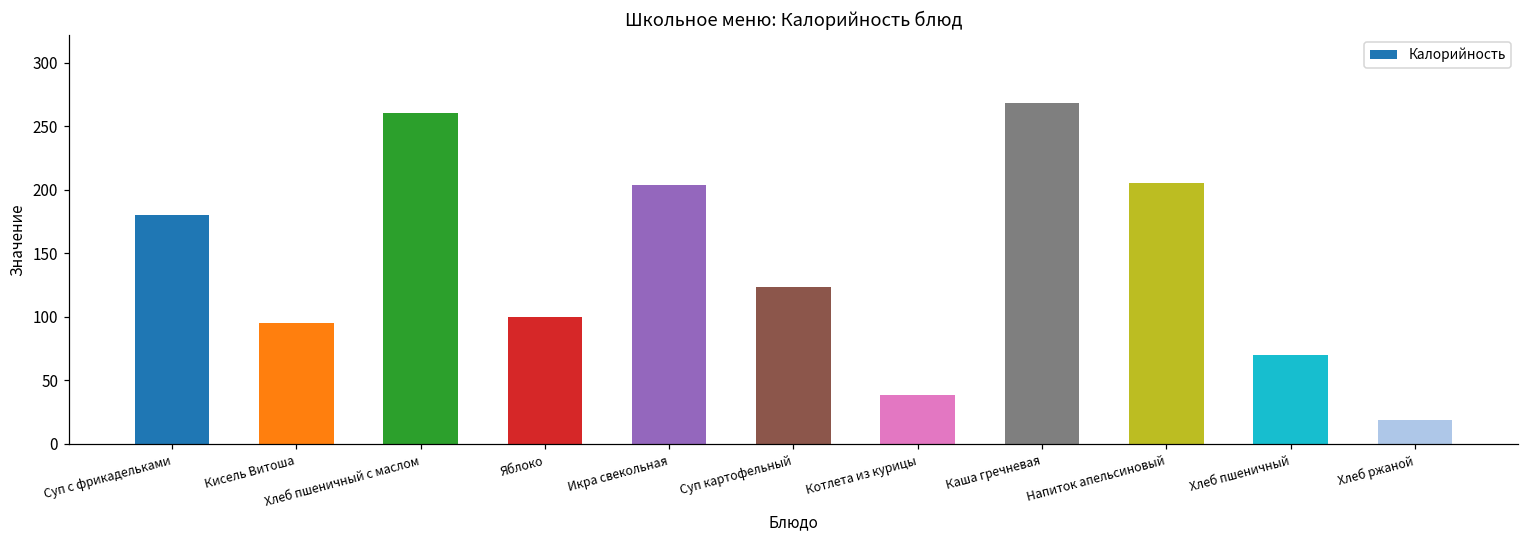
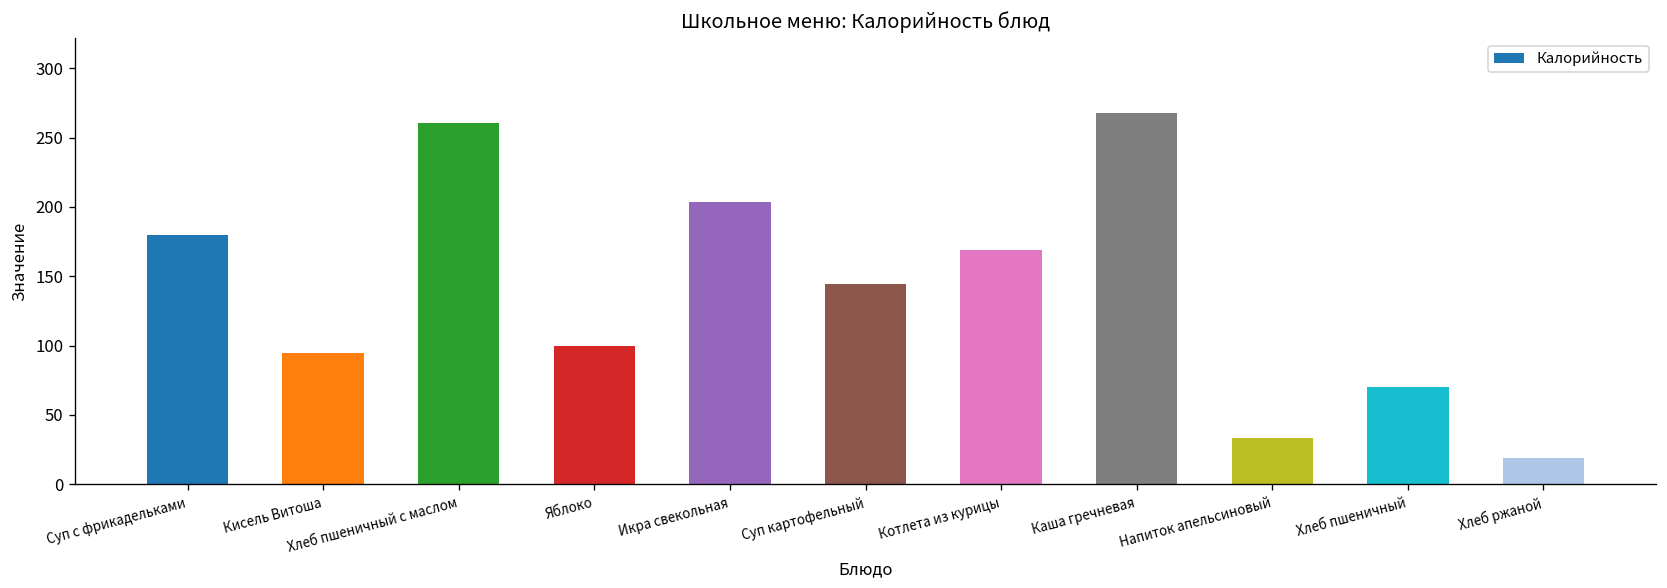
  {
    "Суп с фрикадельками": 180,
    "Кисель Витоша": 95,
    "Хлеб пшеничный с маслом": 260,
    "Яблоко": 100,
    "Икра свекольная": 204,
-   "Суп картофельный": 124,
-   "Котлета из курицы": 39,
+   "Суп картофельный": 145,
+   "Котлета из курицы": 169,
    "Каша гречневая": 268,
-   "Напиток апельсиновый": 205,
+   "Напиток апельсиновый": 33,
    "Хлеб пшеничный": 70,
    "Хлеб ржаной": 19
  }
